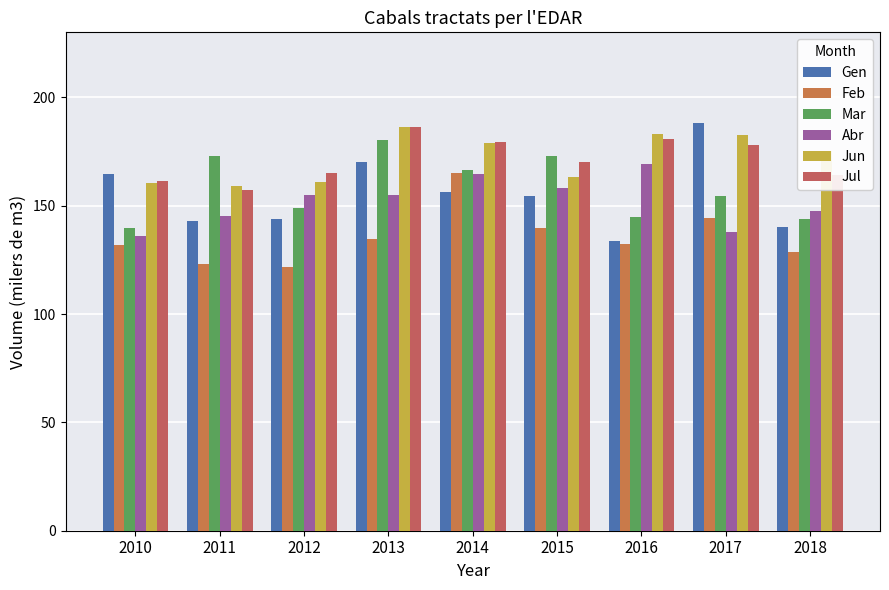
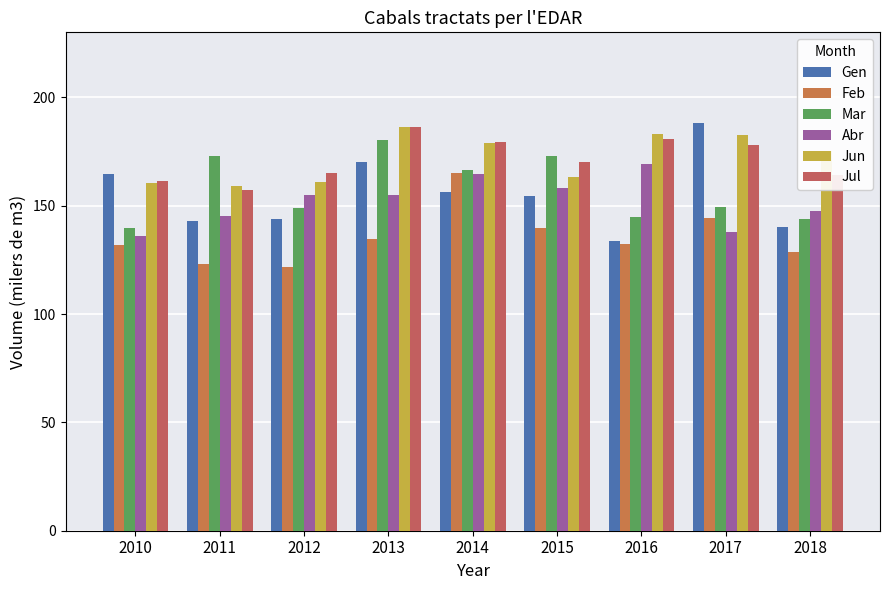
  {
    "Gen": {
      "2010": 165,
      "2011": 143,
      "2012": 144,
      "2013": 170,
      "2014": 156,
      "2015": 154,
      "2016": 134,
      "2017": 188,
      "2018": 140
    },
    "Mar": {
      "2010": 140,
      "2011": 173,
      "2012": 149,
      "2013": 180,
      "2014": 166,
      "2015": 173,
      "2016": 145,
-     "2017": 154,
+     "2017": 149,
      "2018": 144
    },
    "Abr": {
      "2010": 136,
      "2011": 145,
      "2012": 155,
      "2013": 155,
      "2014": 164,
      "2015": 158,
      "2016": 169,
      "2017": 138,
      "2018": 148
    }
  }
